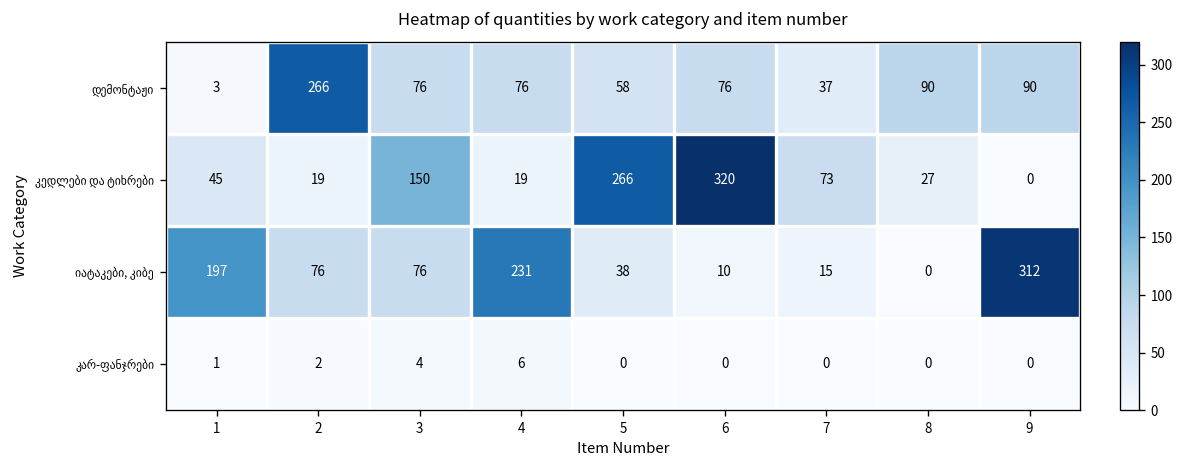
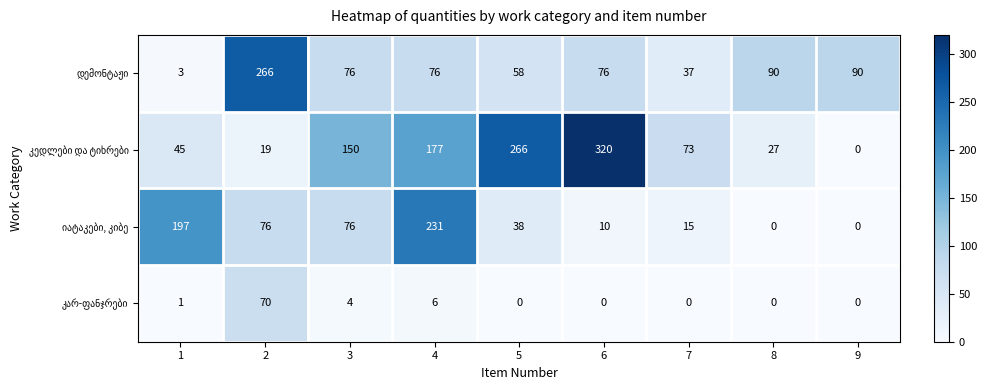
  {
    "დემონტაჟი": {
      "1": 3,
      "2": 266,
      "3": 76,
      "4": 76,
      "5": 58,
      "6": 76,
      "7": 37,
      "8": 90,
      "9": 90
    },
    "კედლები და ტიხრები": {
      "1": 45,
      "2": 19,
      "3": 150,
-     "4": 19,
+     "4": 177,
      "5": 266,
      "6": 320,
      "7": 73,
      "8": 27,
      "9": 0
    },
    "იატაკები, კიბე": {
      "1": 197,
      "2": 76,
      "3": 76,
      "4": 231,
      "5": 38,
      "6": 10,
      "7": 15,
      "8": 0,
-     "9": 312
+     "9": 0
    },
    "კარ-ფანჯრები": {
      "1": 1,
-     "2": 2,
+     "2": 70,
      "3": 4,
      "4": 6,
      "5": 0,
      "6": 0,
      "7": 0,
      "8": 0,
      "9": 0
    }
  }
